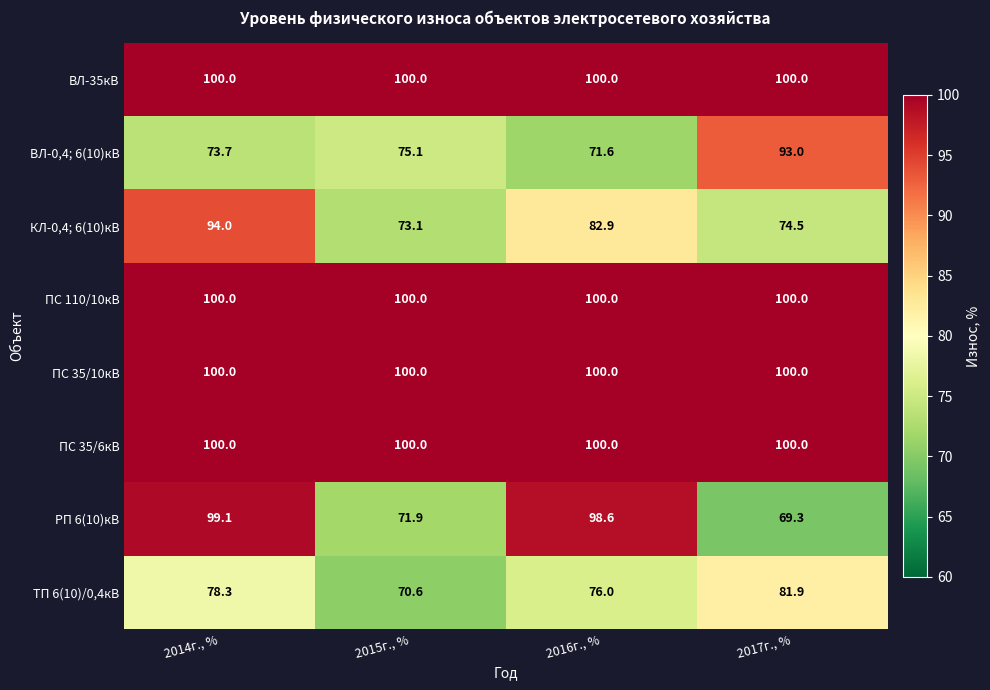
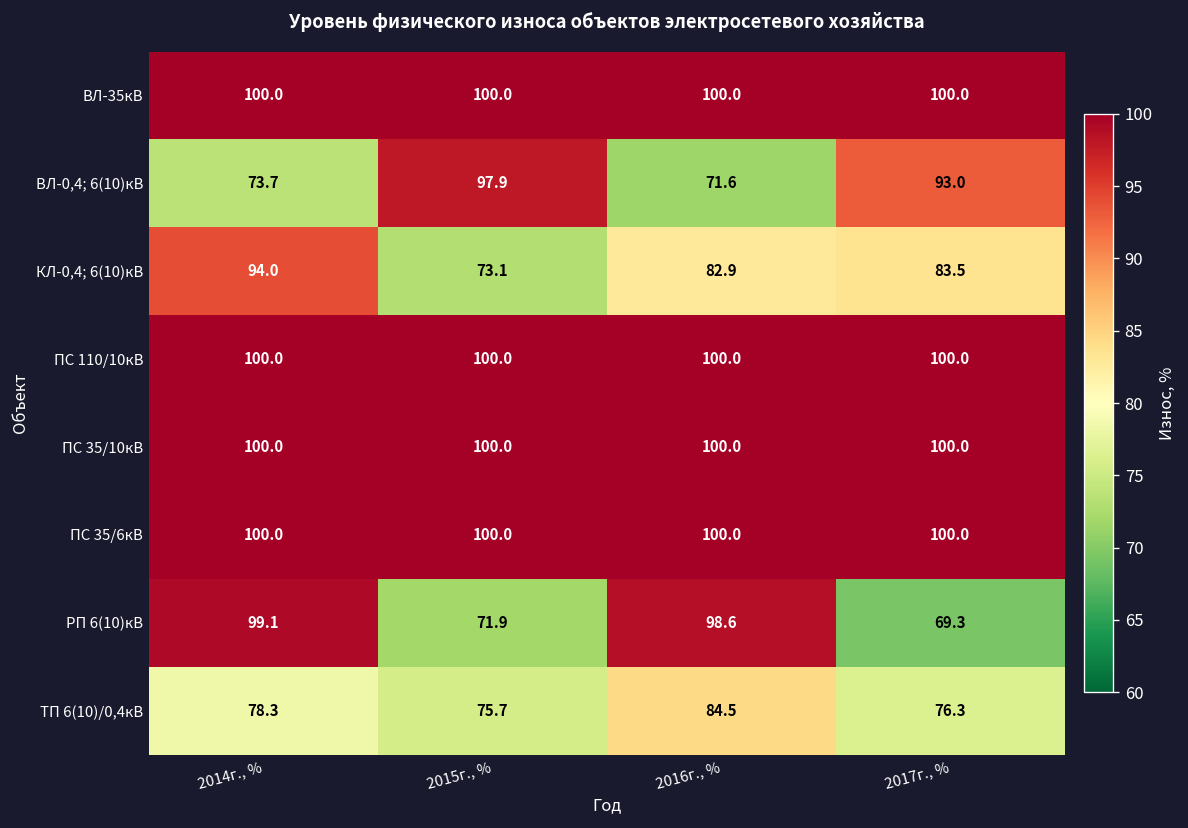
  {
    "ВЛ-35кВ": {
      "2014г., %": 100.0,
      "2015г., %": 100.0,
      "2016г., %": 100.0,
      "2017г., %": 100.0
    },
    "ВЛ-0,4; 6(10)кВ": {
      "2014г., %": 73.7,
-     "2015г., %": 75.1,
+     "2015г., %": 97.9,
      "2016г., %": 71.6,
      "2017г., %": 93.0
    },
    "КЛ-0,4; 6(10)кВ": {
      "2014г., %": 94.0,
      "2015г., %": 73.1,
      "2016г., %": 82.9,
-     "2017г., %": 74.5
+     "2017г., %": 83.5
    },
    "ПС 110/10кВ": {
      "2014г., %": 100.0,
      "2015г., %": 100.0,
      "2016г., %": 100.0,
      "2017г., %": 100.0
    },
    "ПС 35/10кВ": {
      "2014г., %": 100.0,
      "2015г., %": 100.0,
      "2016г., %": 100.0,
      "2017г., %": 100.0
    },
    "ПС 35/6кВ": {
      "2014г., %": 100.0,
      "2015г., %": 100.0,
      "2016г., %": 100.0,
      "2017г., %": 100.0
    },
    "РП 6(10)кВ": {
      "2014г., %": 99.1,
      "2015г., %": 71.9,
      "2016г., %": 98.6,
      "2017г., %": 69.3
    },
    "ТП 6(10)/0,4кВ": {
      "2014г., %": 78.3,
-     "2015г., %": 70.6,
-     "2016г., %": 76.0,
-     "2017г., %": 81.9
+     "2015г., %": 75.7,
+     "2016г., %": 84.5,
+     "2017г., %": 76.3
    }
  }
